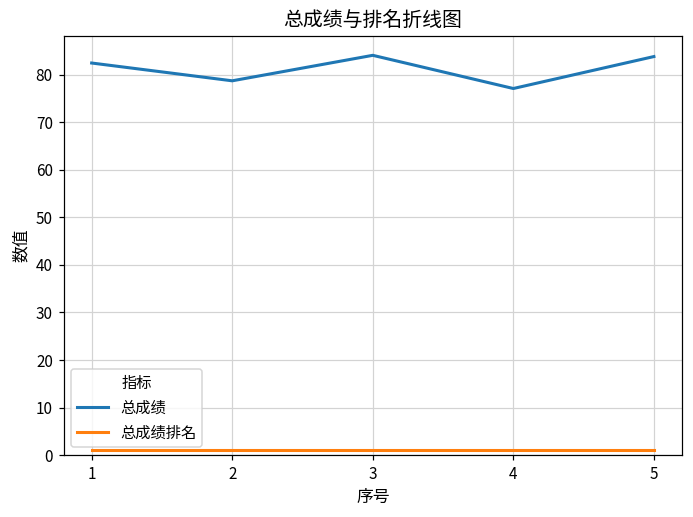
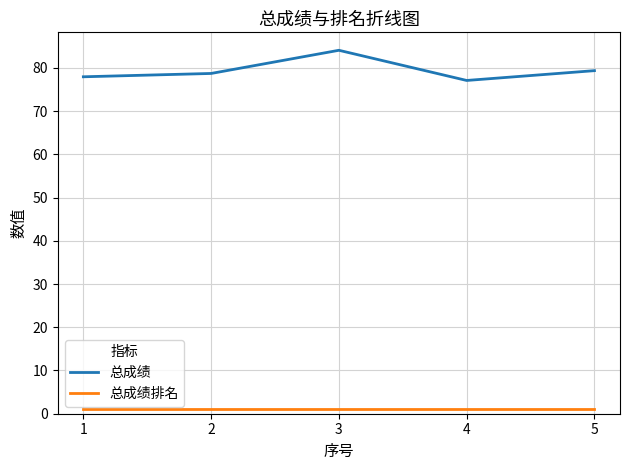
  {
    "总成绩": {
-     "1": 82,
+     "1": 78,
      "2": 79,
      "3": 84,
      "4": 77,
-     "5": 84
+     "5": 79
    },
    "总成绩排名": {
      "1": 1,
      "2": 1,
      "3": 1,
      "4": 1,
      "5": 1
    }
  }
